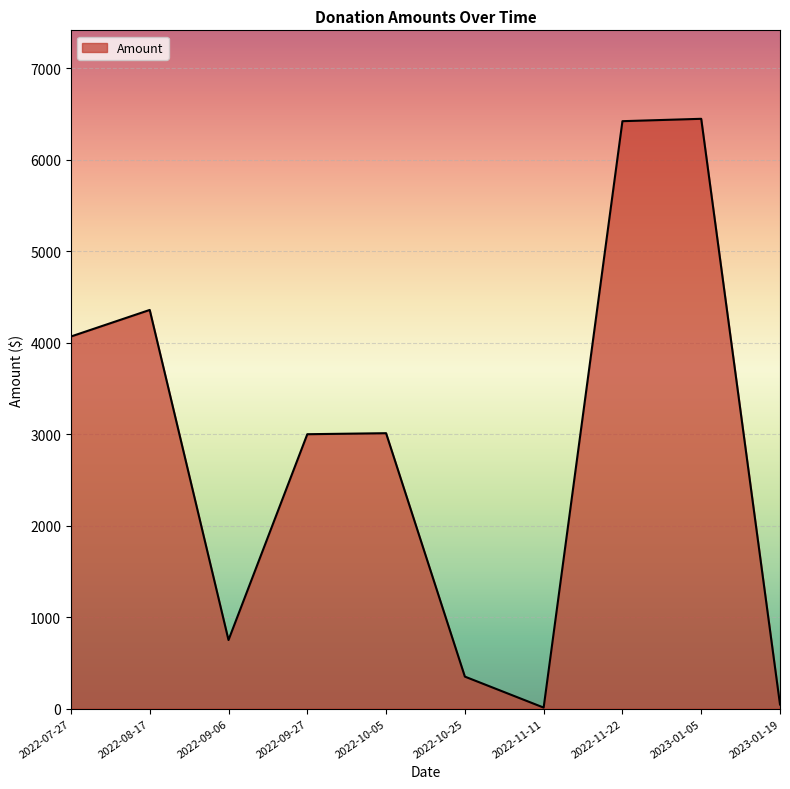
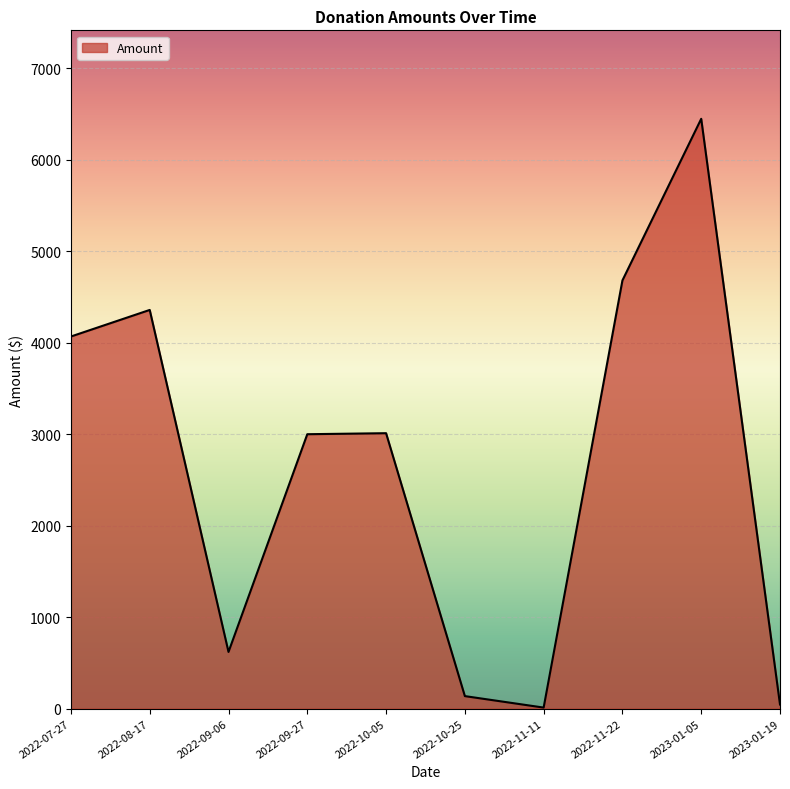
  {
    "2022-07-27": 4100,
    "2022-08-17": 4400,
-   "2022-09-06": 800,
+   "2022-09-06": 600,
    "2022-09-27": 3000,
    "2022-10-05": 3000,
-   "2022-10-25": 400,
+   "2022-10-25": 100,
    "2022-11-11": 0,
-   "2022-11-22": 6400,
+   "2022-11-22": 4700,
    "2023-01-05": 6400,
    "2023-01-19": 0
  }
